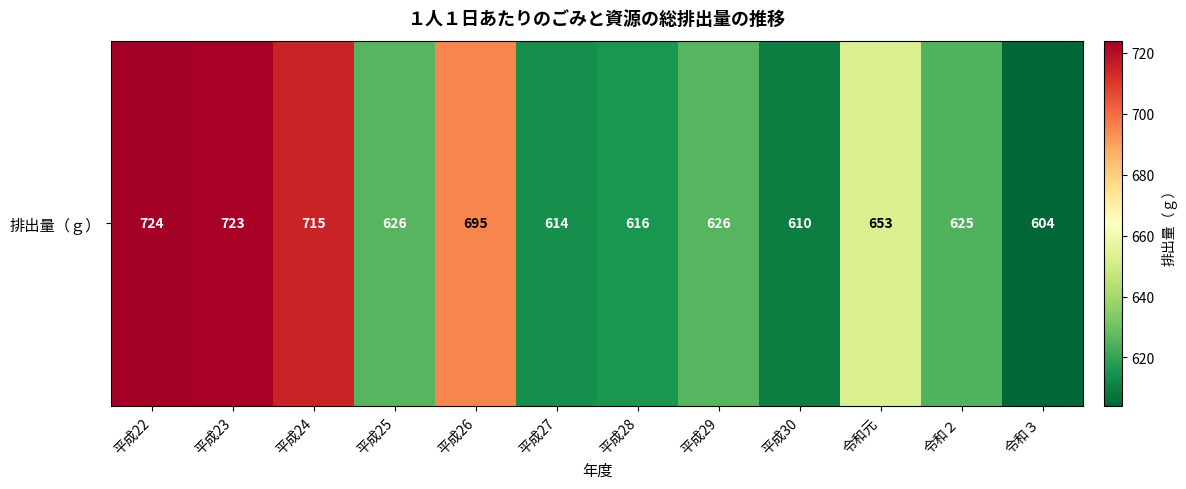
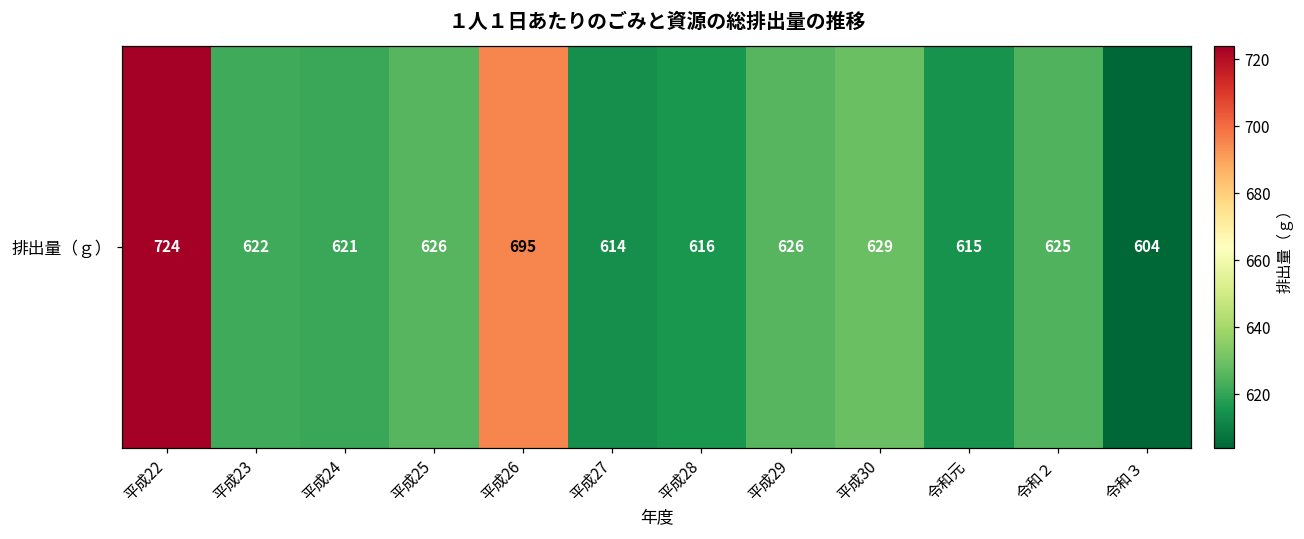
  {
    "排出量（ｇ）": {
      "平成22": 724,
-     "平成23": 723,
-     "平成24": 715,
+     "平成23": 622,
+     "平成24": 621,
      "平成25": 626,
      "平成26": 695,
      "平成27": 614,
      "平成28": 616,
      "平成29": 626,
-     "平成30": 610,
-     "令和元": 653,
+     "平成30": 629,
+     "令和元": 615,
      "令和２": 625,
      "令和３": 604
    }
  }
